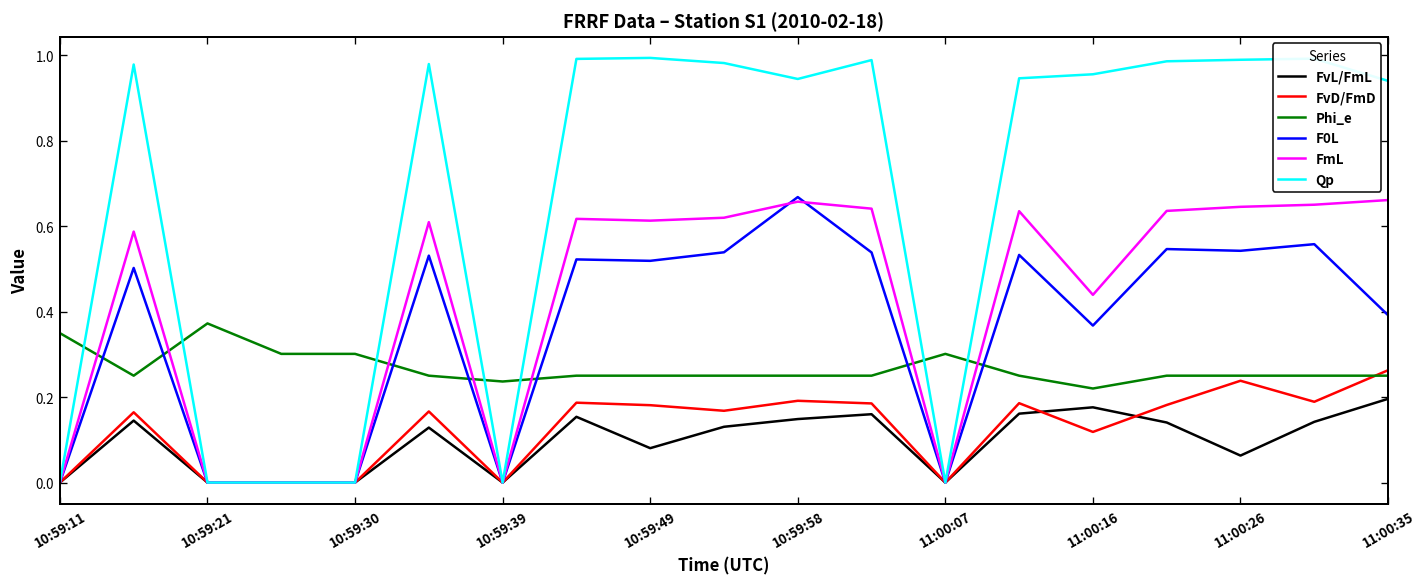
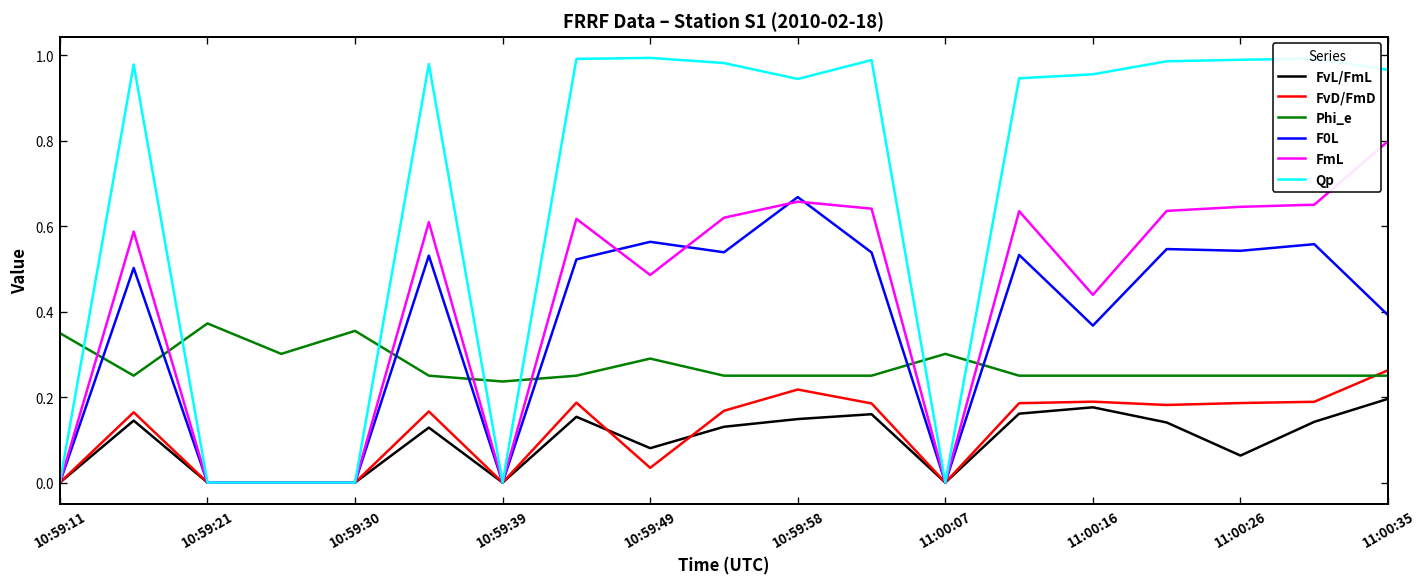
  {
    "FvL/FmL": {
      "10:59:49": 0.08,
      "10:59:58": 0.15,
      "11:00:16": 0.18,
      "11:00:26": 0.06,
      "11:00:35": 0.20
    },
    "FvD/FmD": {
-     "10:59:49": 0.18,
-     "10:59:58": 0.19,
-     "11:00:16": 0.12,
-     "11:00:26": 0.24,
+     "10:59:49": 0.03,
+     "10:59:58": 0.22,
+     "11:00:16": 0.19,
+     "11:00:26": 0.19,
      "11:00:35": 0.26
    },
    "Phi_e": {
      "10:59:11": 0.35,
      "10:59:21": 0.37,
-     "10:59:30": 0.30,
+     "10:59:30": 0.35,
      "10:59:39": 0.24,
-     "10:59:49": 0.25,
+     "10:59:49": 0.29,
      "10:59:58": 0.25,
      "11:00:07": 0.30,
-     "11:00:16": 0.22,
+     "11:00:16": 0.25,
      "11:00:26": 0.25,
      "11:00:35": 0.25
    },
    "F0L": {
-     "10:59:49": 0.52,
+     "10:59:49": 0.56,
      "10:59:58": 0.67,
      "11:00:16": 0.37,
      "11:00:26": 0.54,
      "11:00:35": 0.39
    },
    "FmL": {
-     "10:59:49": 0.61,
+     "10:59:49": 0.49,
      "10:59:58": 0.66,
      "11:00:16": 0.44,
      "11:00:26": 0.64,
-     "11:00:35": 0.66
+     "11:00:35": 0.80
    },
    "Qp": {
      "10:59:49": 0.99,
      "10:59:58": 0.94,
      "11:00:16": 0.96,
      "11:00:26": 0.99,
-     "11:00:35": 0.94
+     "11:00:35": 0.97
    }
  }
